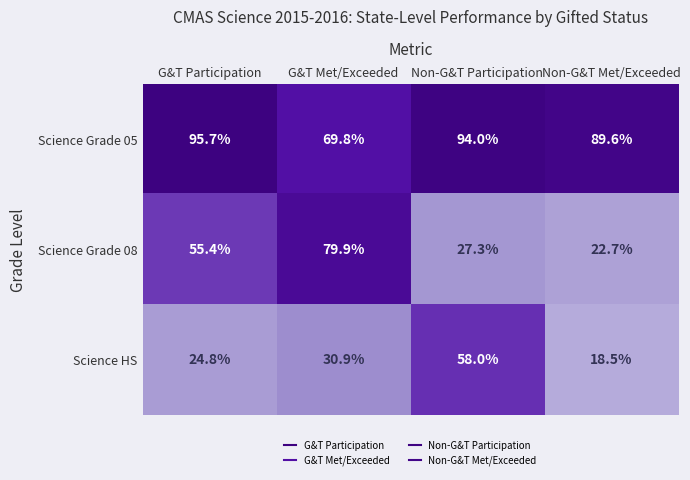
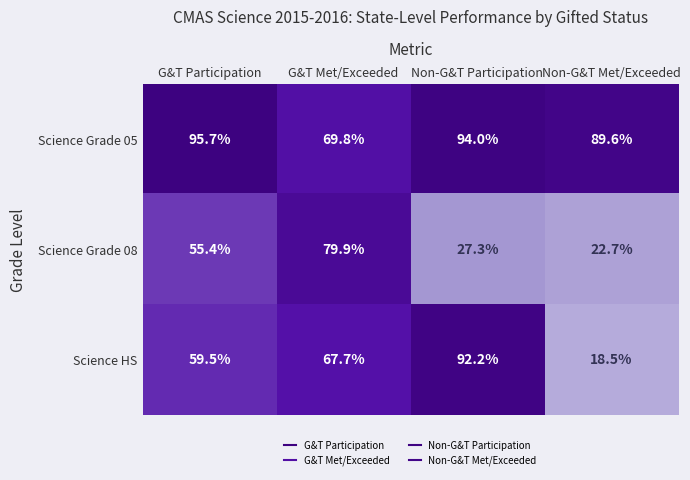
  {
    "Science Grade 05": {
      "G&T Participation": "95.7%",
      "G&T Met/Exceeded": "69.8%",
      "Non-G&T Participation": "94.0%",
      "Non-G&T Met/Exceeded": "89.6%"
    },
    "Science Grade 08": {
      "G&T Participation": "55.4%",
      "G&T Met/Exceeded": "79.9%",
      "Non-G&T Participation": "27.3%",
      "Non-G&T Met/Exceeded": "22.7%"
    },
    "Science HS": {
-     "G&T Participation": "24.8%",
-     "G&T Met/Exceeded": "30.9%",
-     "Non-G&T Participation": "58.0%",
+     "G&T Participation": "59.5%",
+     "G&T Met/Exceeded": "67.7%",
+     "Non-G&T Participation": "92.2%",
      "Non-G&T Met/Exceeded": "18.5%"
    }
  }
